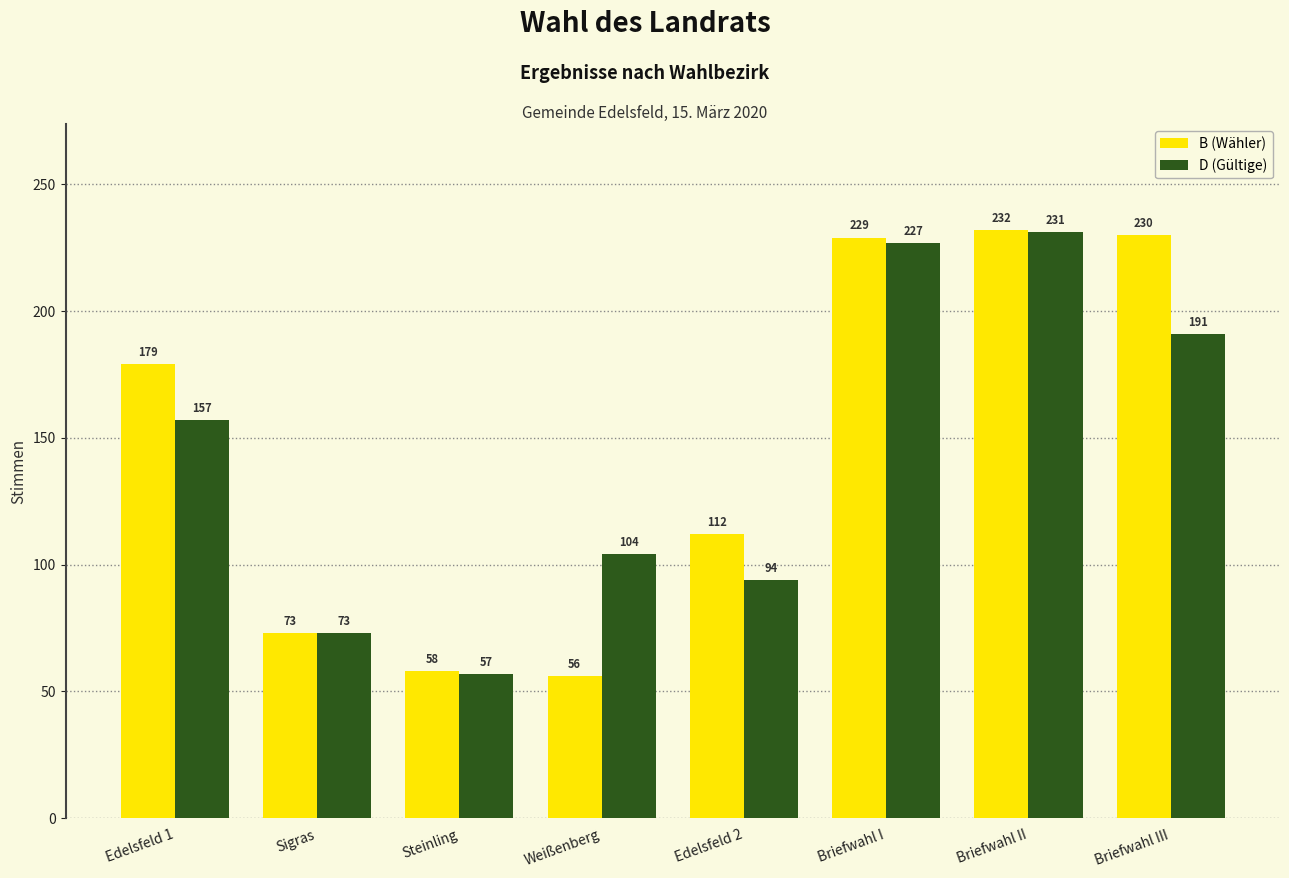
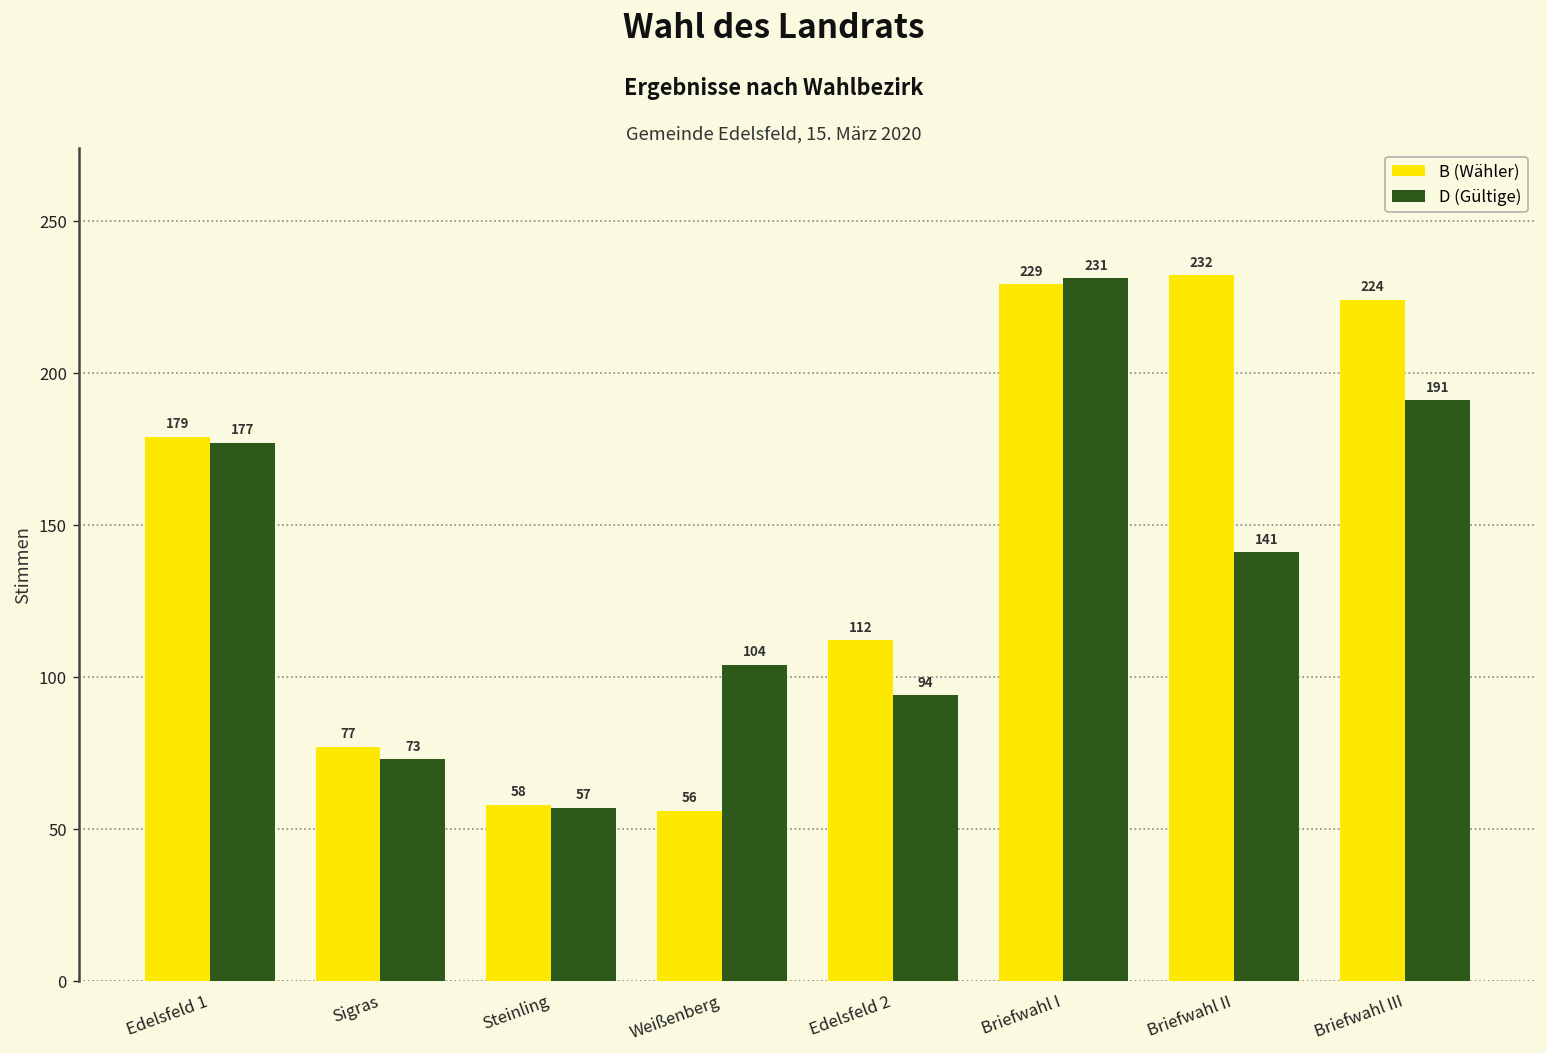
  {
    "B (Wähler)": {
      "Edelsfeld 1": 179,
-     "Sigras": 73,
+     "Sigras": 77,
      "Steinling": 58,
      "Weißenberg": 56,
      "Edelsfeld 2": 112,
      "Briefwahl I": 229,
      "Briefwahl II": 232,
-     "Briefwahl III": 230
+     "Briefwahl III": 224
    },
    "D (Gültige)": {
-     "Edelsfeld 1": 157,
+     "Edelsfeld 1": 177,
      "Sigras": 73,
      "Steinling": 57,
      "Weißenberg": 104,
      "Edelsfeld 2": 94,
-     "Briefwahl I": 227,
-     "Briefwahl II": 231,
+     "Briefwahl I": 231,
+     "Briefwahl II": 141,
      "Briefwahl III": 191
    }
  }
